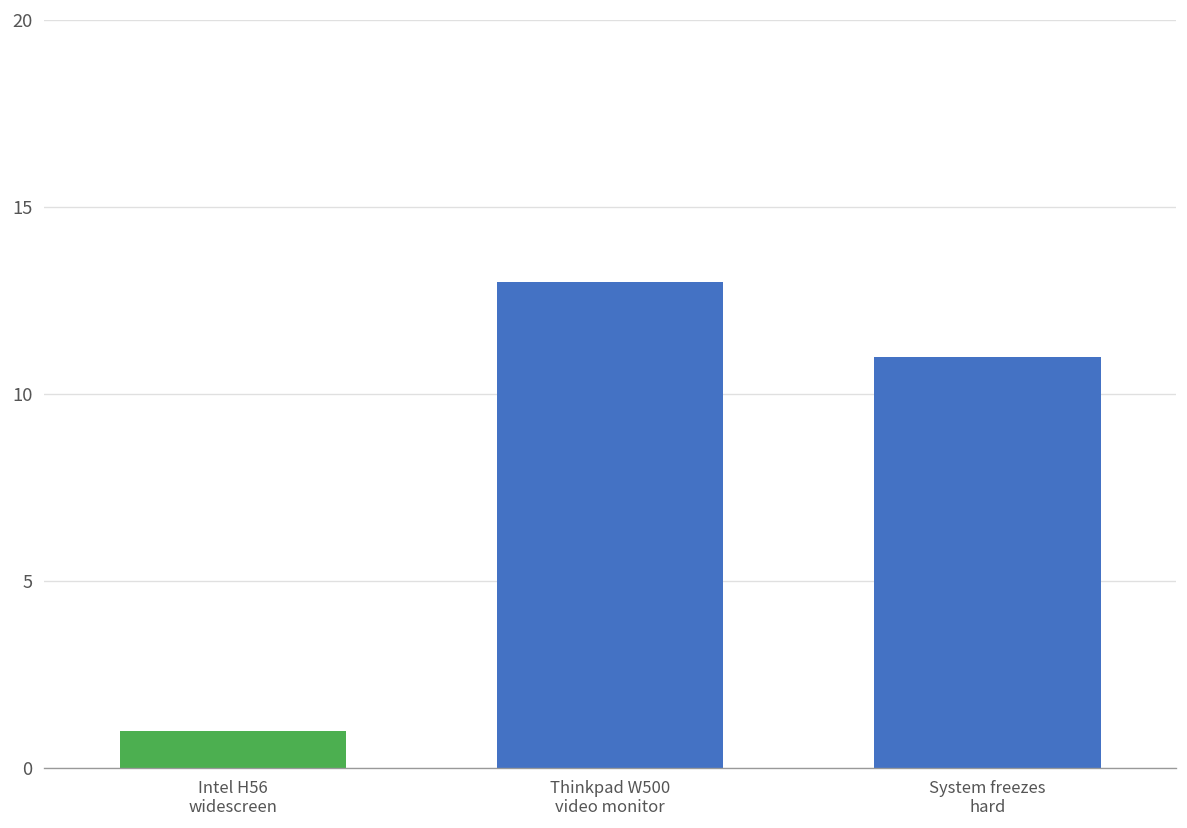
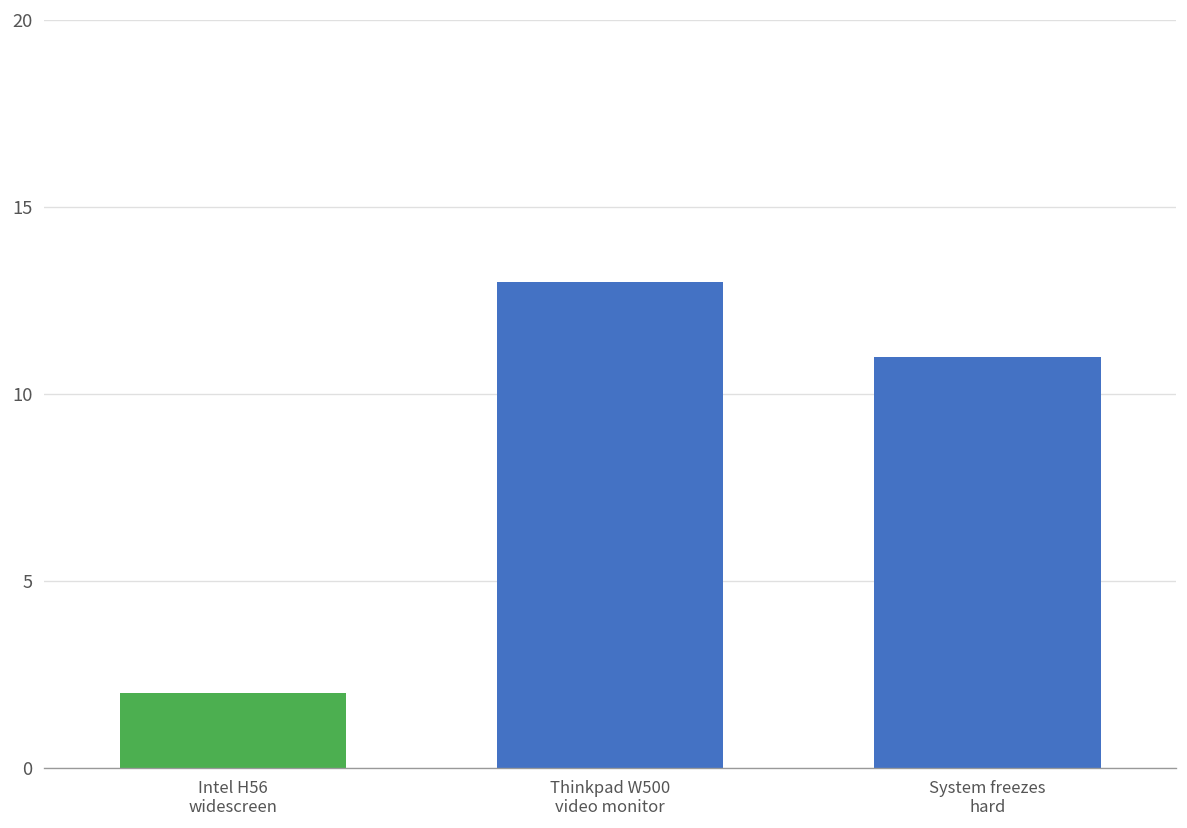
  {
-   "Intel H56 widescreen": 1,
+   "Intel H56 widescreen": 2,
    "Thinkpad W500 video monitor": 13,
    "System freezes hard": 11
  }
